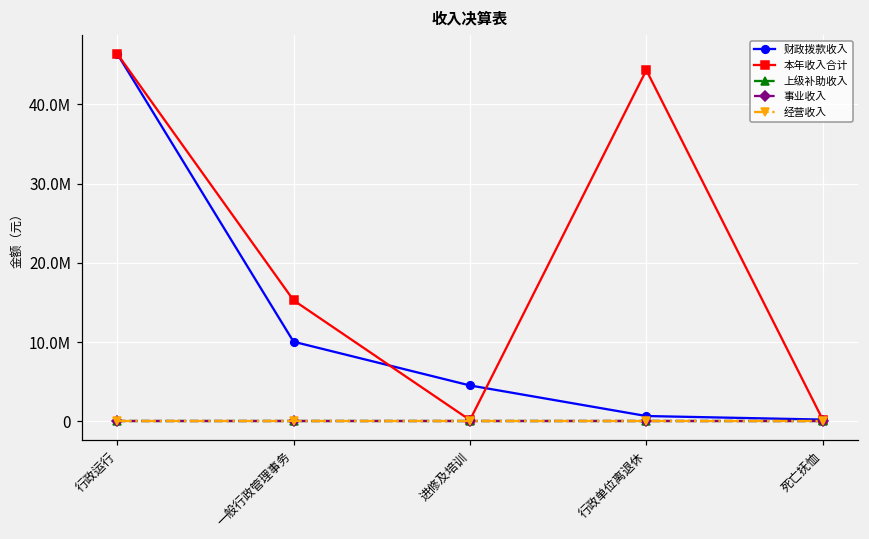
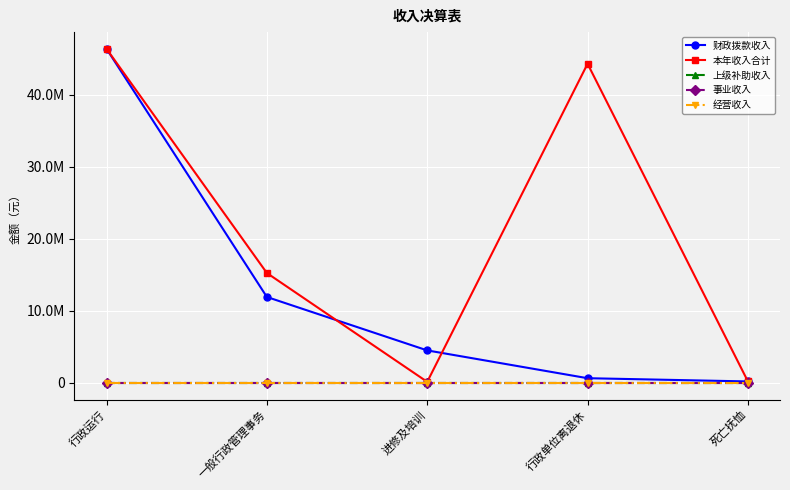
  {
    "财政拨款收入": {
-     "一般行政管理事务": 10000000,
+     "一般行政管理事务": 12000000,
      "进修及培训": 5000000,
      "行政单位离退休": 1000000
    },
    "本年收入合计": {
      "一般行政管理事务": 15000000,
      "行政单位离退休": 44000000
    },
    "经营收入": {
      "行政运行": 0,
      "一般行政管理事务": 0,
      "行政单位离退休": 0
    }
  }
